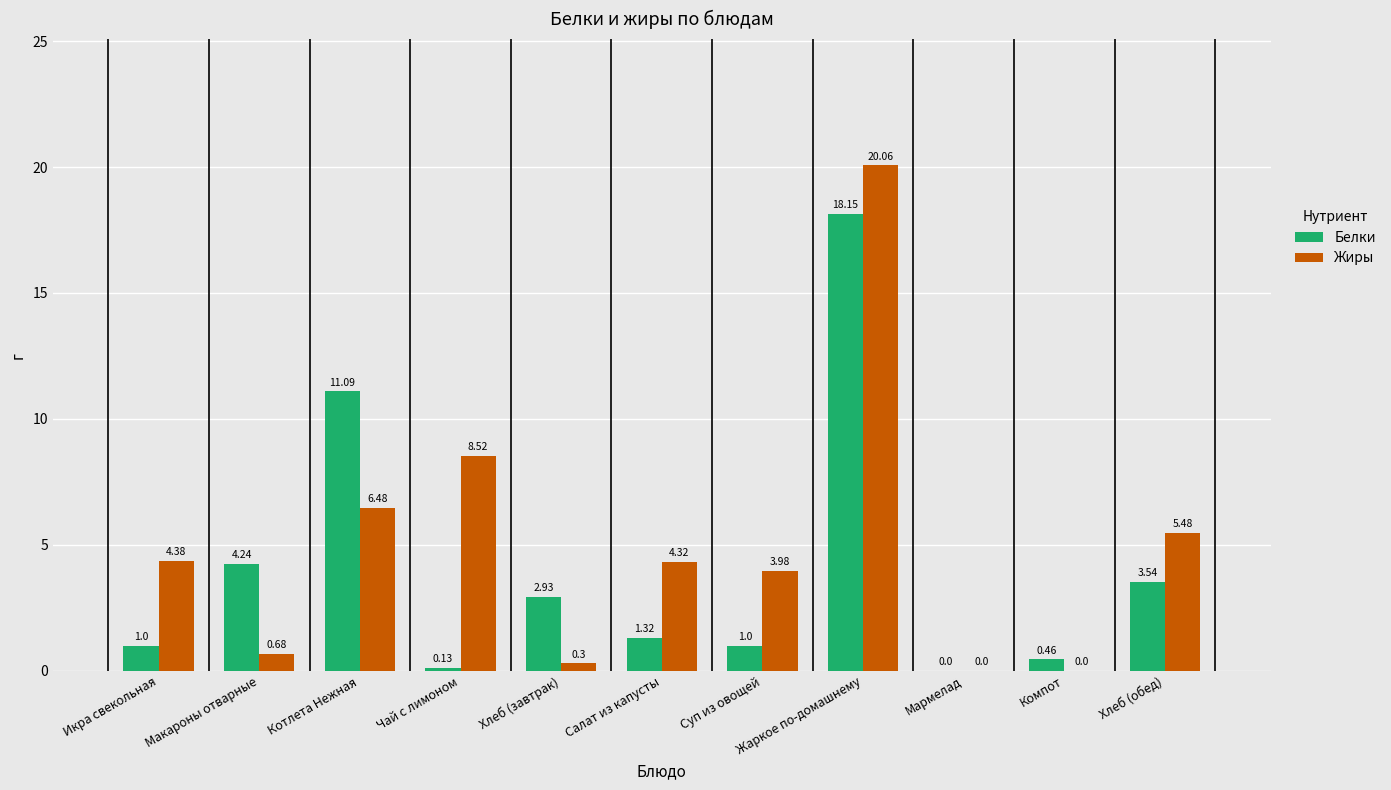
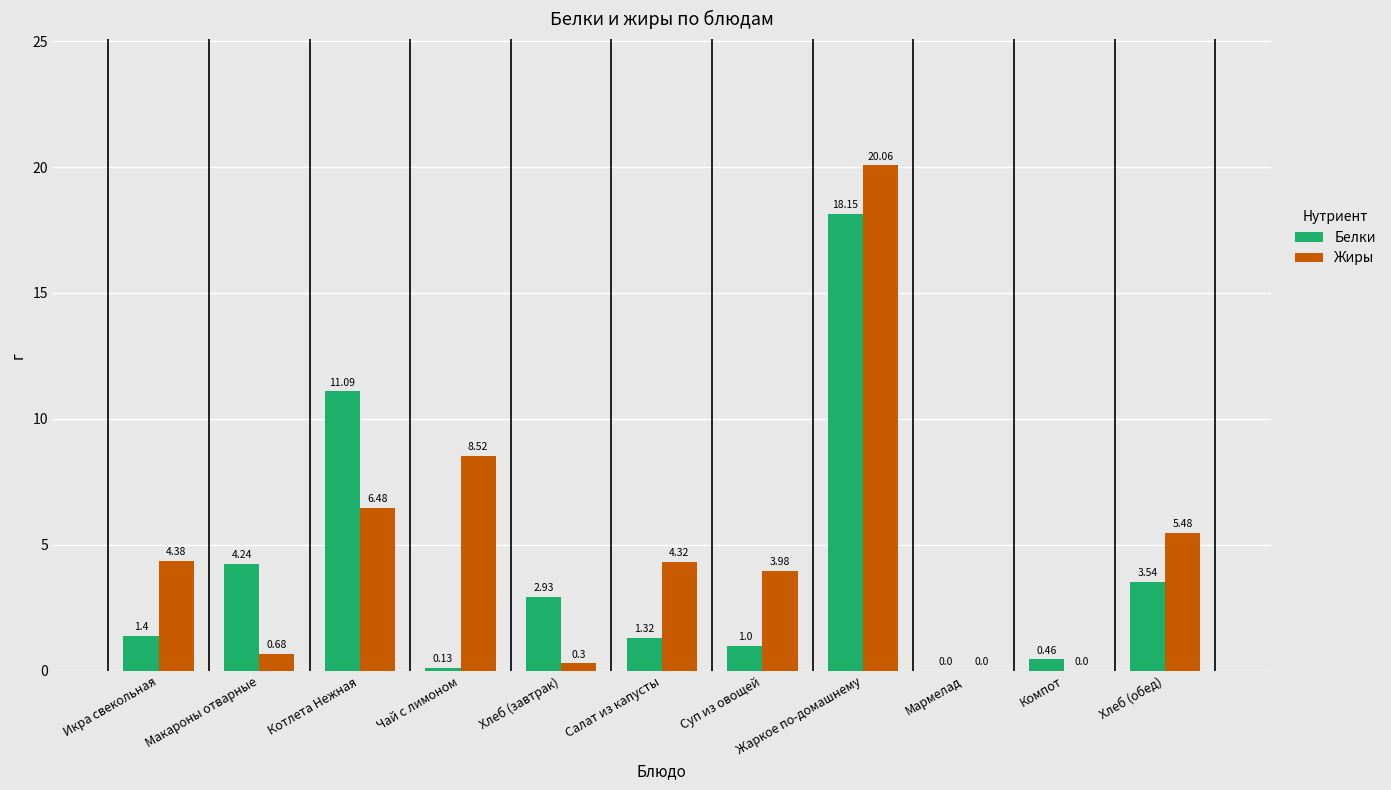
  {
    "Белки": {
-     "Икра свекольная": 1.0,
+     "Икра свекольная": 1.4,
      "Макароны отварные": 4.24,
      "Котлета Нежная": 11.09,
      "Чай с лимоном": 0.13,
      "Хлеб (завтрак)": 2.93,
      "Салат из капусты": 1.32,
      "Суп из овощей": 1.0,
      "Жаркое по-домашнему": 18.15,
      "Мармелад": 0.0,
      "Компот": 0.46,
      "Хлеб (обед)": 3.54
    },
    "Жиры": {
      "Икра свекольная": 4.38,
      "Макароны отварные": 0.68,
      "Котлета Нежная": 6.48,
      "Чай с лимоном": 8.52,
      "Хлеб (завтрак)": 0.3,
      "Салат из капусты": 4.32,
      "Суп из овощей": 3.98,
      "Жаркое по-домашнему": 20.06,
      "Мармелад": 0.0,
      "Компот": 0.0,
      "Хлеб (обед)": 5.48
    }
  }
